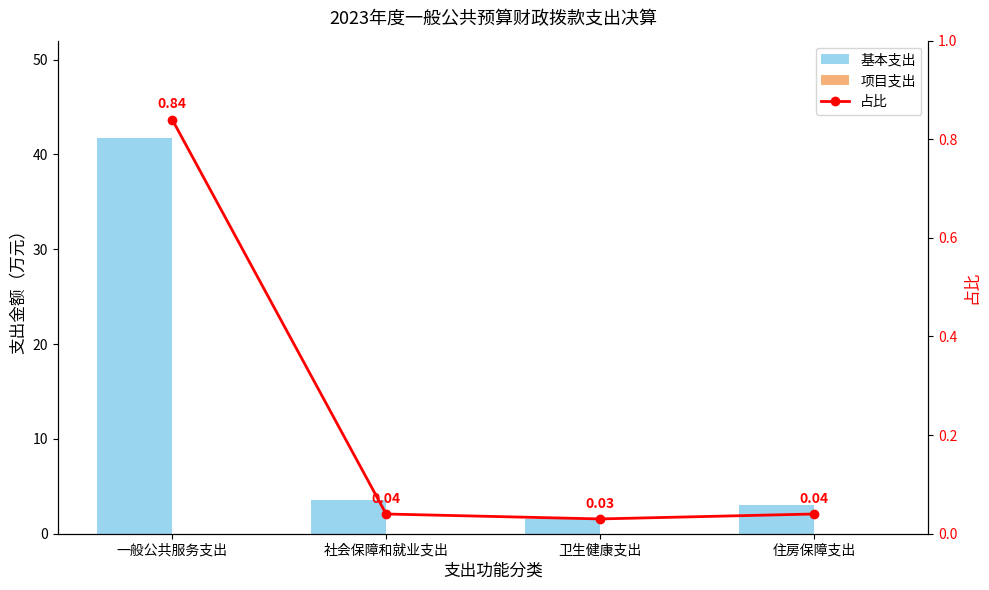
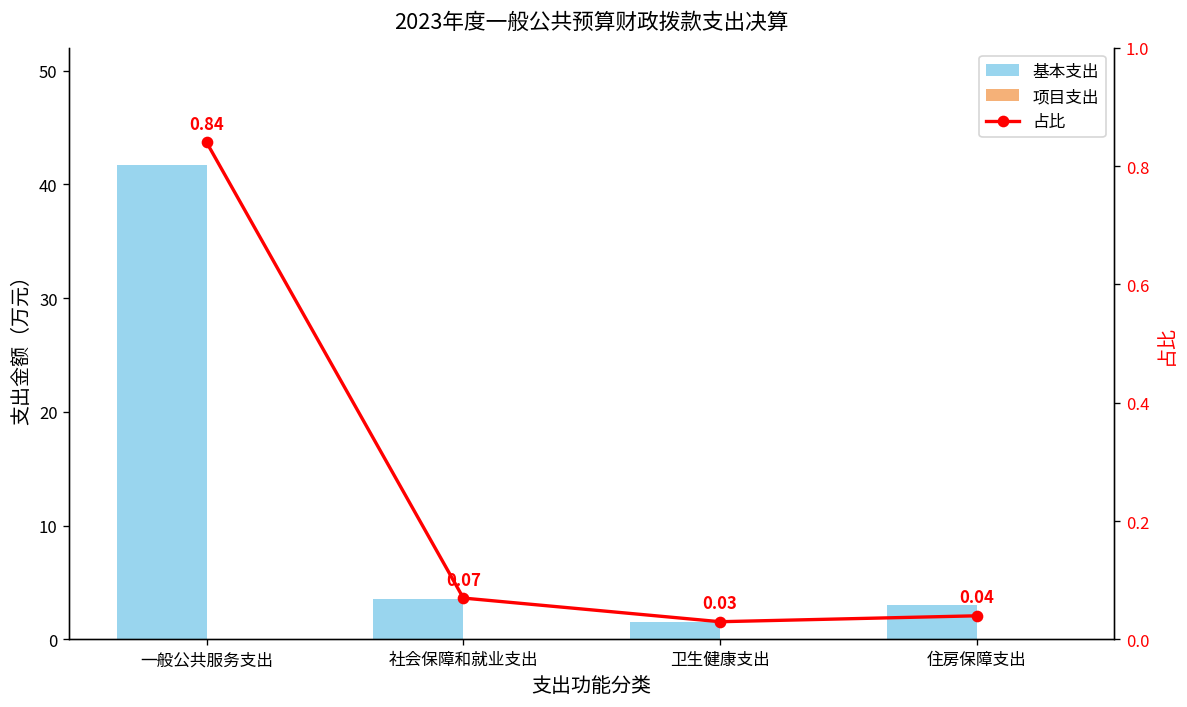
  {
    "占比": {
      "一般公共服务支出": 0.84,
-     "社会保障和就业支出": 0.04,
+     "社会保障和就业支出": 0.07,
      "卫生健康支出": 0.03,
      "住房保障支出": 0.04
    }
  }
